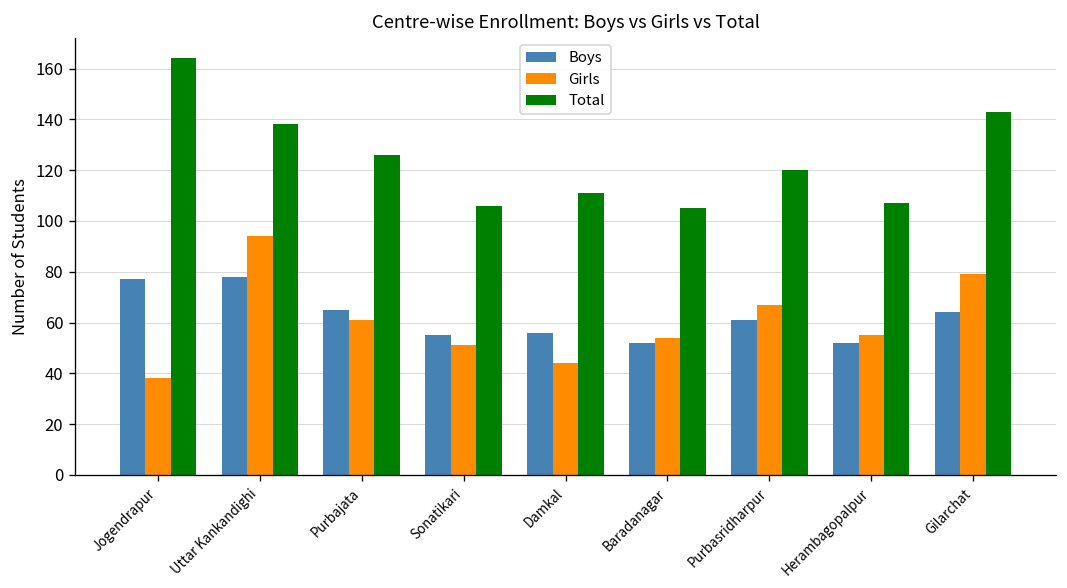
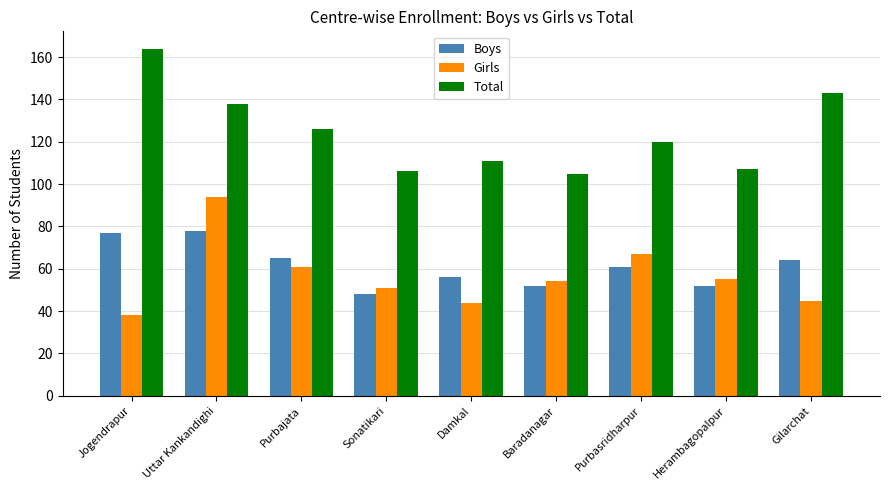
  {
    "Boys": {
      "Jogendrapur": 77,
      "Uttar Kankandighi": 78,
      "Purbajata": 65,
-     "Sonatikari": 55,
+     "Sonatikari": 48,
      "Damkal": 56,
      "Baradanagar": 52,
      "Purbasridharpur": 61,
      "Herambagopalpur": 52,
      "Gilarchat": 64
    },
    "Girls": {
      "Jogendrapur": 38,
      "Uttar Kankandighi": 94,
      "Purbajata": 61,
      "Sonatikari": 51,
      "Damkal": 44,
      "Baradanagar": 54,
      "Purbasridharpur": 67,
      "Herambagopalpur": 55,
-     "Gilarchat": 79
+     "Gilarchat": 45
    },
    "Total": {
      "Jogendrapur": 164,
      "Uttar Kankandighi": 138,
      "Purbajata": 126,
      "Sonatikari": 106,
      "Damkal": 111,
      "Baradanagar": 105,
      "Purbasridharpur": 120,
      "Herambagopalpur": 107,
      "Gilarchat": 143
    }
  }
